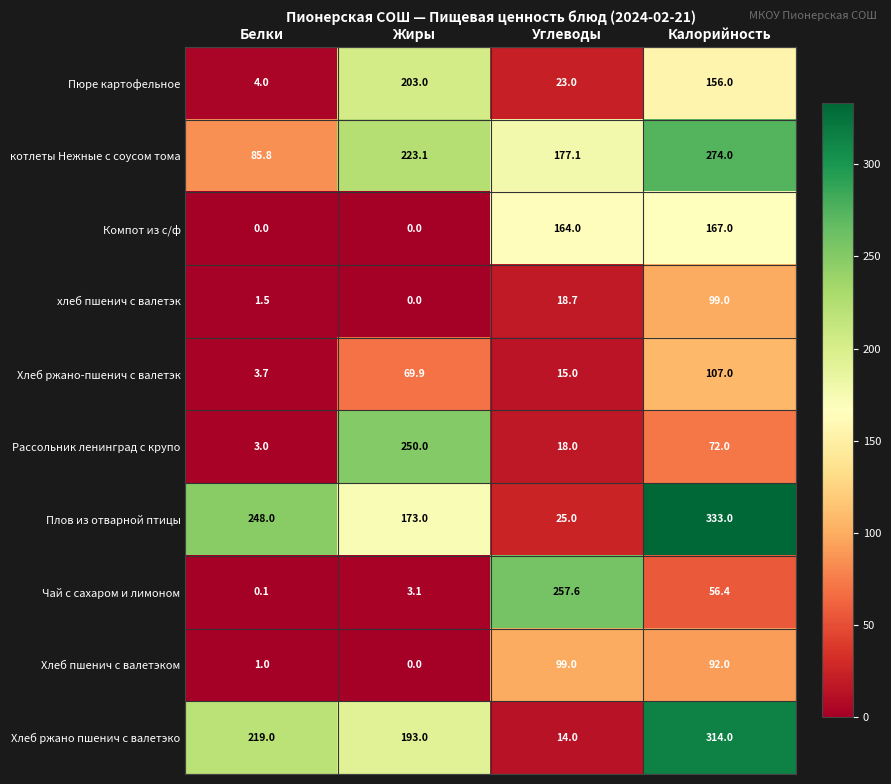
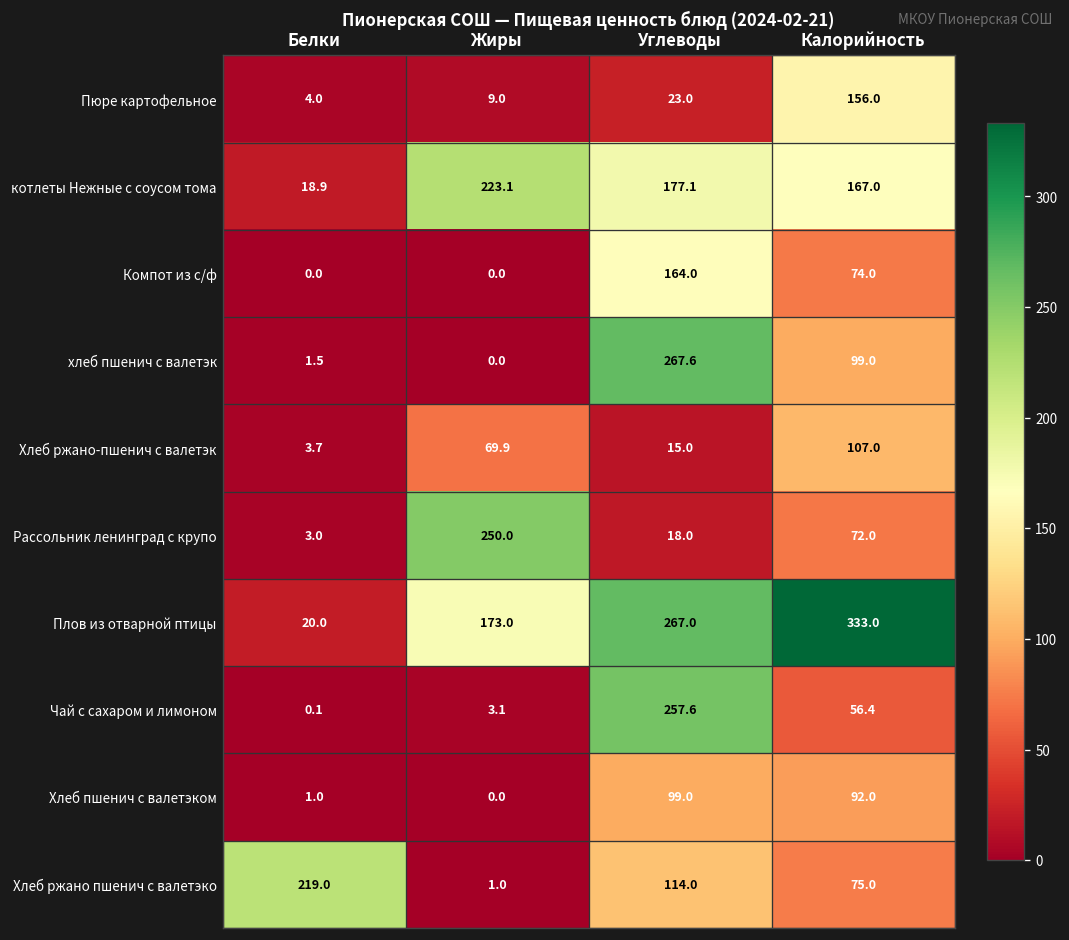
  {
    "Пюре картофельное": {
      "Белки": 4.0,
-     "Жиры": 203.0,
+     "Жиры": 9.0,
      "Углеводы": 23.0,
      "Калорийность": 156.0
    },
    "котлеты Нежные с соусом тома": {
-     "Белки": 85.8,
+     "Белки": 18.9,
      "Жиры": 223.1,
      "Углеводы": 177.1,
-     "Калорийность": 274.0
+     "Калорийность": 167.0
    },
    "Компот из с/ф": {
      "Белки": 0.0,
      "Жиры": 0.0,
      "Углеводы": 164.0,
-     "Калорийность": 167.0
+     "Калорийность": 74.0
    },
    "хлеб пшенич с валетэк": {
      "Белки": 1.5,
      "Жиры": 0.0,
-     "Углеводы": 18.7,
+     "Углеводы": 267.6,
      "Калорийность": 99.0
    },
    "Хлеб ржано-пшенич с валетэк": {
      "Белки": 3.7,
      "Жиры": 69.9,
      "Углеводы": 15.0,
      "Калорийность": 107.0
    },
    "Рассольник ленинград с крупо": {
      "Белки": 3.0,
      "Жиры": 250.0,
      "Углеводы": 18.0,
      "Калорийность": 72.0
    },
    "Плов из отварной птицы": {
-     "Белки": 248.0,
+     "Белки": 20.0,
      "Жиры": 173.0,
-     "Углеводы": 25.0,
+     "Углеводы": 267.0,
      "Калорийность": 333.0
    },
    "Чай с сахаром и лимоном": {
      "Белки": 0.1,
      "Жиры": 3.1,
      "Углеводы": 257.6,
      "Калорийность": 56.4
    },
    "Хлеб пшенич с валетэком": {
      "Белки": 1.0,
      "Жиры": 0.0,
      "Углеводы": 99.0,
      "Калорийность": 92.0
    },
    "Хлеб ржано пшенич с валетэко": {
      "Белки": 219.0,
-     "Жиры": 193.0,
-     "Углеводы": 14.0,
-     "Калорийность": 314.0
+     "Жиры": 1.0,
+     "Углеводы": 114.0,
+     "Калорийность": 75.0
    }
  }
